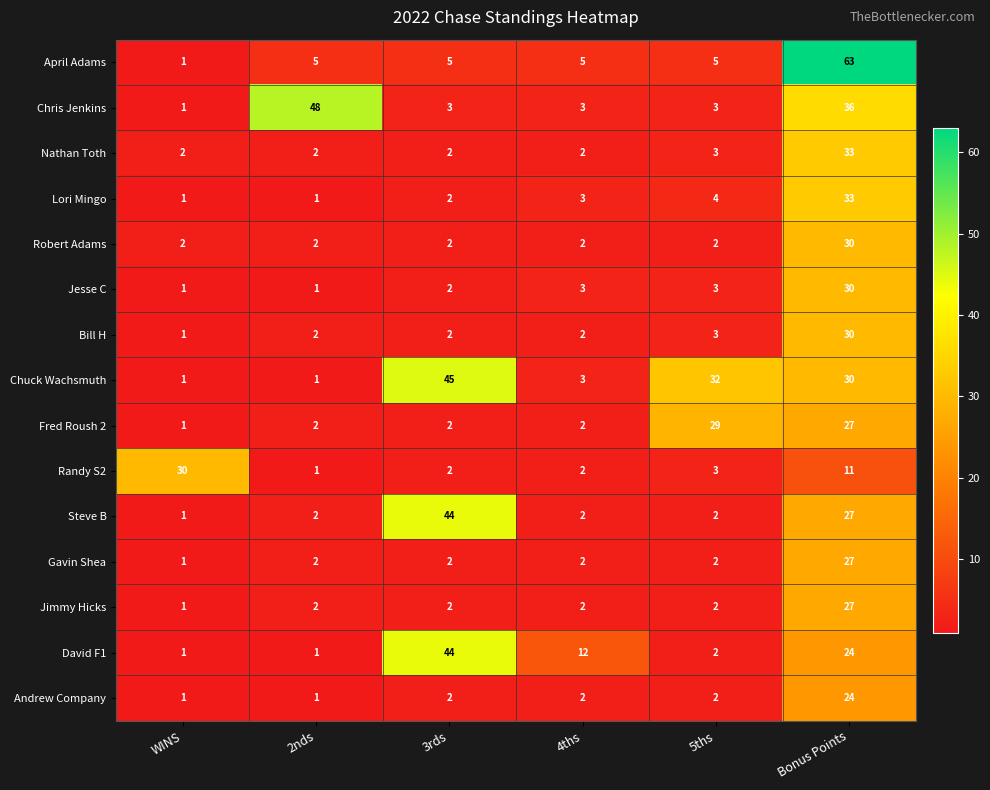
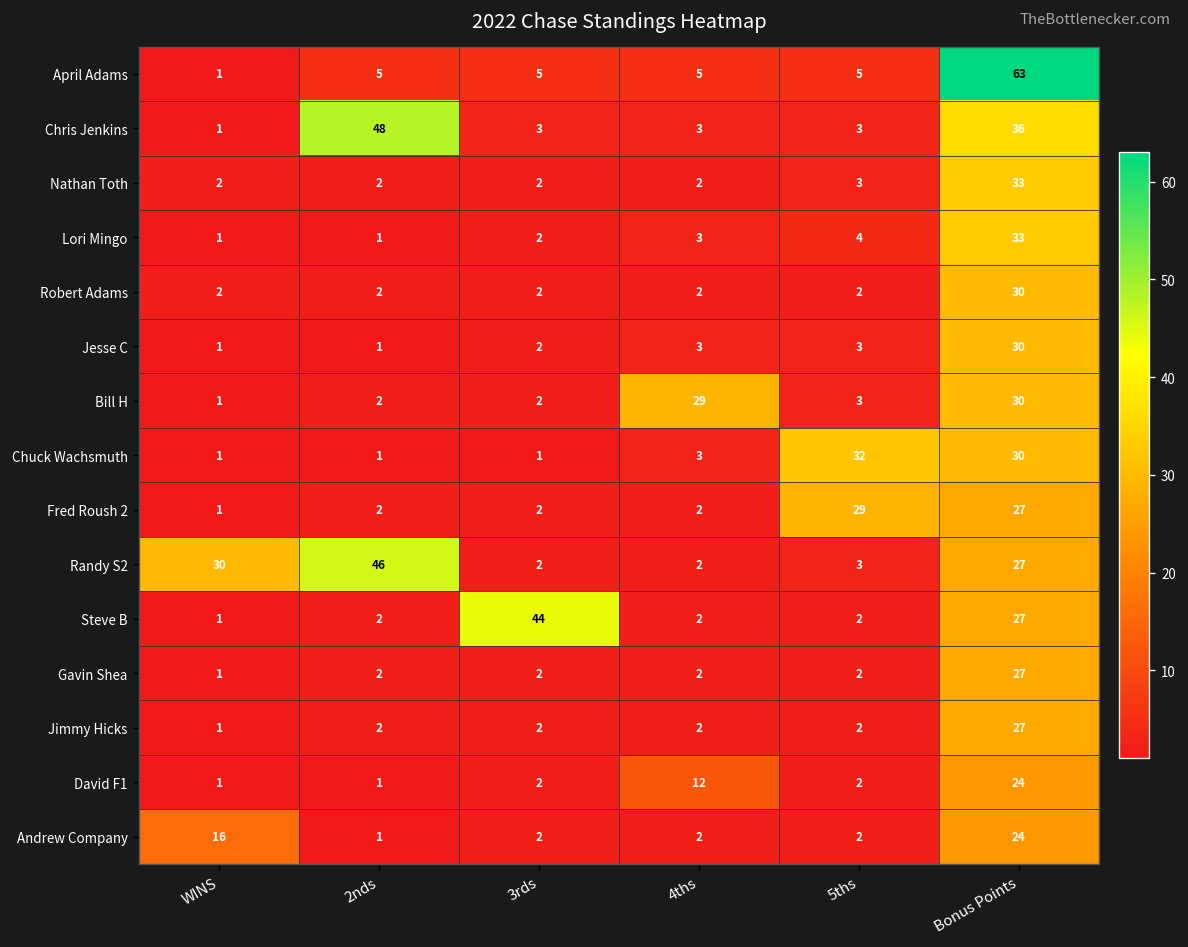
  {
    "April Adams": {
      "WINS": 1,
      "2nds": 5,
      "3rds": 5,
      "4ths": 5,
      "5ths": 5,
      "Bonus Points": 63
    },
    "Chris Jenkins": {
      "WINS": 1,
      "2nds": 48,
      "3rds": 3,
      "4ths": 3,
      "5ths": 3,
      "Bonus Points": 36
    },
    "Nathan Toth": {
      "WINS": 2,
      "2nds": 2,
      "3rds": 2,
      "4ths": 2,
      "5ths": 3,
      "Bonus Points": 33
    },
    "Lori Mingo": {
      "WINS": 1,
      "2nds": 1,
      "3rds": 2,
      "4ths": 3,
      "5ths": 4,
      "Bonus Points": 33
    },
    "Robert Adams": {
      "WINS": 2,
      "2nds": 2,
      "3rds": 2,
      "4ths": 2,
      "5ths": 2,
      "Bonus Points": 30
    },
    "Jesse C": {
      "WINS": 1,
      "2nds": 1,
      "3rds": 2,
      "4ths": 3,
      "5ths": 3,
      "Bonus Points": 30
    },
    "Bill H": {
      "WINS": 1,
      "2nds": 2,
      "3rds": 2,
-     "4ths": 2,
+     "4ths": 29,
      "5ths": 3,
      "Bonus Points": 30
    },
    "Chuck Wachsmuth": {
      "WINS": 1,
      "2nds": 1,
-     "3rds": 45,
+     "3rds": 1,
      "4ths": 3,
      "5ths": 32,
      "Bonus Points": 30
    },
    "Fred Roush 2": {
      "WINS": 1,
      "2nds": 2,
      "3rds": 2,
      "4ths": 2,
      "5ths": 29,
      "Bonus Points": 27
    },
    "Randy S2": {
      "WINS": 30,
-     "2nds": 1,
+     "2nds": 46,
      "3rds": 2,
      "4ths": 2,
      "5ths": 3,
-     "Bonus Points": 11
+     "Bonus Points": 27
    },
    "Steve B": {
      "WINS": 1,
      "2nds": 2,
      "3rds": 44,
      "4ths": 2,
      "5ths": 2,
      "Bonus Points": 27
    },
    "Gavin Shea": {
      "WINS": 1,
      "2nds": 2,
      "3rds": 2,
      "4ths": 2,
      "5ths": 2,
      "Bonus Points": 27
    },
    "Jimmy Hicks": {
      "WINS": 1,
      "2nds": 2,
      "3rds": 2,
      "4ths": 2,
      "5ths": 2,
      "Bonus Points": 27
    },
    "David F1": {
      "WINS": 1,
      "2nds": 1,
-     "3rds": 44,
+     "3rds": 2,
      "4ths": 12,
      "5ths": 2,
      "Bonus Points": 24
    },
    "Andrew Company": {
-     "WINS": 1,
+     "WINS": 16,
      "2nds": 1,
      "3rds": 2,
      "4ths": 2,
      "5ths": 2,
      "Bonus Points": 24
    }
  }
